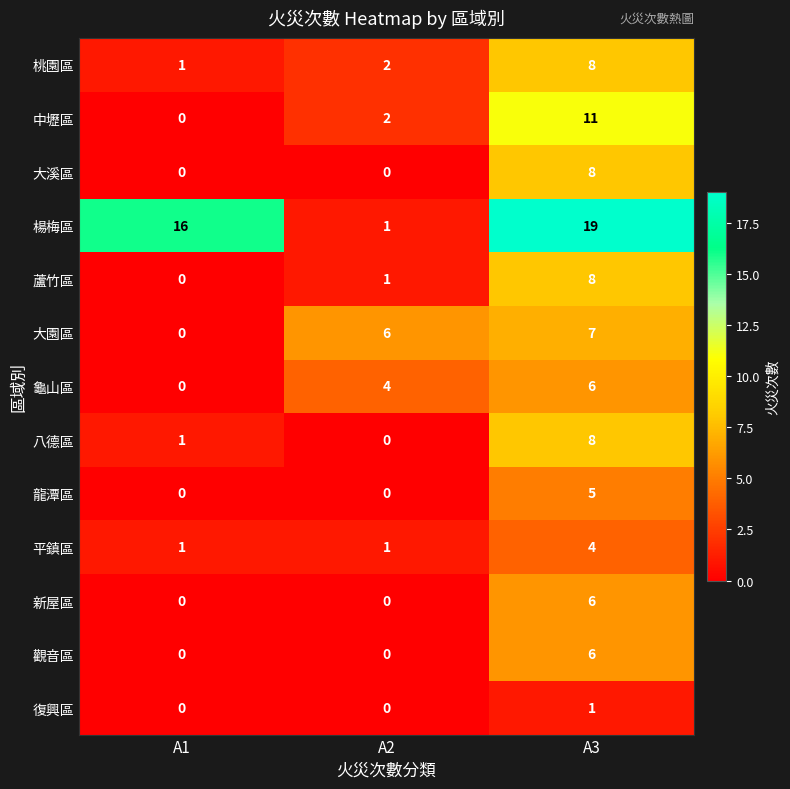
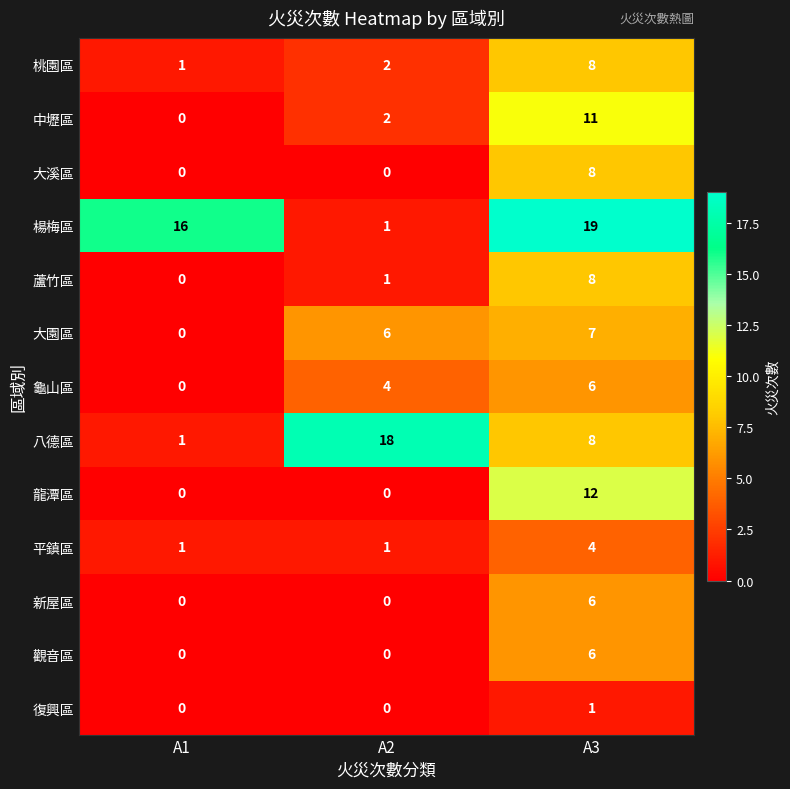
  {
    "桃園區": {
      "A1": 1,
      "A2": 2,
      "A3": 8
    },
    "中壢區": {
      "A1": 0,
      "A2": 2,
      "A3": 11
    },
    "大溪區": {
      "A1": 0,
      "A2": 0,
      "A3": 8
    },
    "楊梅區": {
      "A1": 16,
      "A2": 1,
      "A3": 19
    },
    "蘆竹區": {
      "A1": 0,
      "A2": 1,
      "A3": 8
    },
    "大園區": {
      "A1": 0,
      "A2": 6,
      "A3": 7
    },
    "龜山區": {
      "A1": 0,
      "A2": 4,
      "A3": 6
    },
    "八德區": {
      "A1": 1,
-     "A2": 0,
+     "A2": 18,
      "A3": 8
    },
    "龍潭區": {
      "A1": 0,
      "A2": 0,
-     "A3": 5
+     "A3": 12
    },
    "平鎮區": {
      "A1": 1,
      "A2": 1,
      "A3": 4
    },
    "新屋區": {
      "A1": 0,
      "A2": 0,
      "A3": 6
    },
    "觀音區": {
      "A1": 0,
      "A2": 0,
      "A3": 6
    },
    "復興區": {
      "A1": 0,
      "A2": 0,
      "A3": 1
    }
  }
